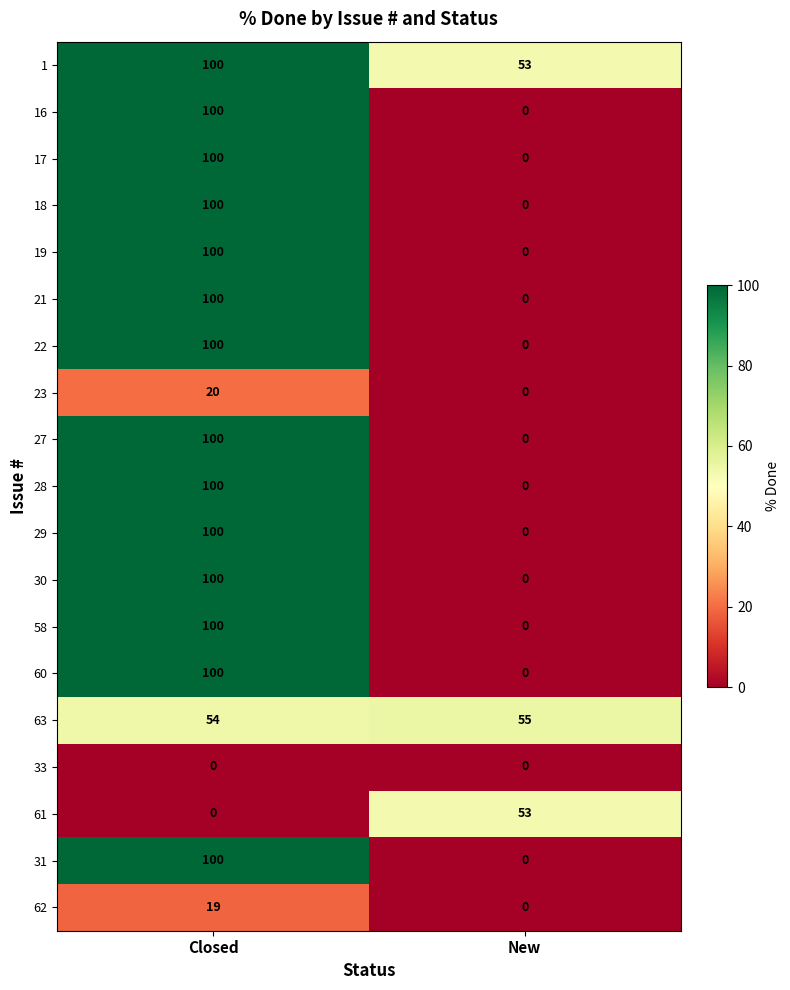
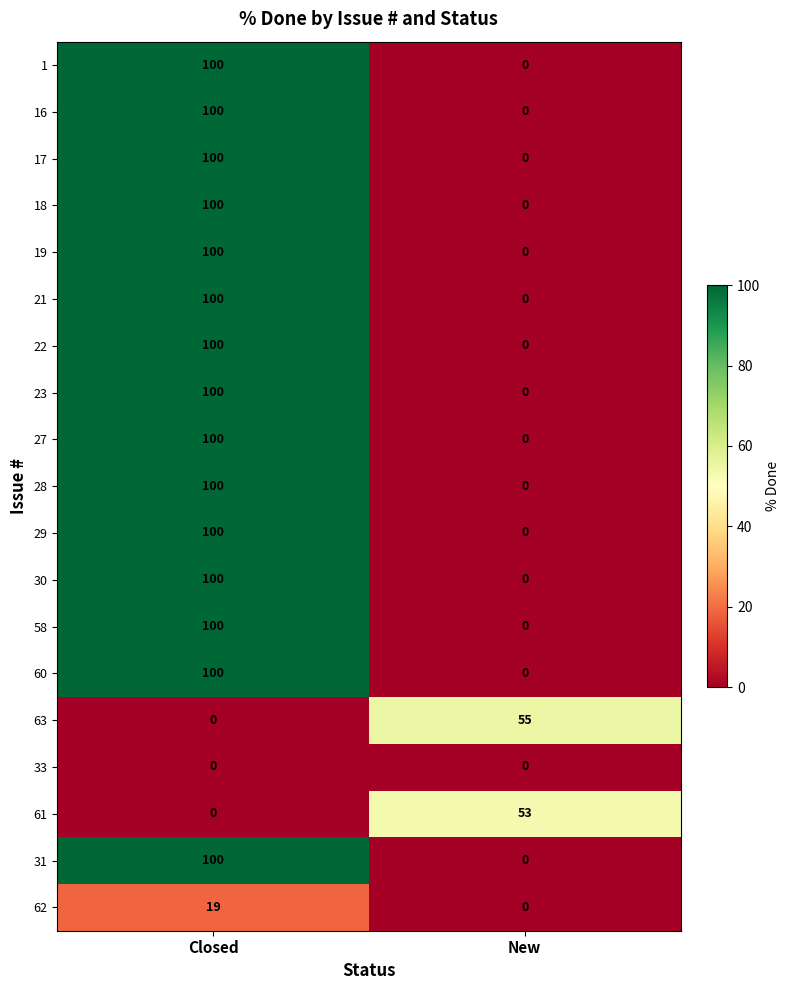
  {
    "1": {
      "Closed": 100,
-     "New": 53
+     "New": 0
    },
    "16": {
      "Closed": 100,
      "New": 0
    },
    "17": {
      "Closed": 100,
      "New": 0
    },
    "18": {
      "Closed": 100,
      "New": 0
    },
    "19": {
      "Closed": 100,
      "New": 0
    },
    "21": {
      "Closed": 100,
      "New": 0
    },
    "22": {
      "Closed": 100,
      "New": 0
    },
    "23": {
-     "Closed": 20,
+     "Closed": 100,
      "New": 0
    },
    "27": {
      "Closed": 100,
      "New": 0
    },
    "28": {
      "Closed": 100,
      "New": 0
    },
    "29": {
      "Closed": 100,
      "New": 0
    },
    "30": {
      "Closed": 100,
      "New": 0
    },
    "58": {
      "Closed": 100,
      "New": 0
    },
    "60": {
      "Closed": 100,
      "New": 0
    },
    "63": {
-     "Closed": 54,
+     "Closed": 0,
      "New": 55
    },
    "33": {
      "Closed": 0,
      "New": 0
    },
    "61": {
      "Closed": 0,
      "New": 53
    },
    "31": {
      "Closed": 100,
      "New": 0
    },
    "62": {
      "Closed": 19,
      "New": 0
    }
  }
